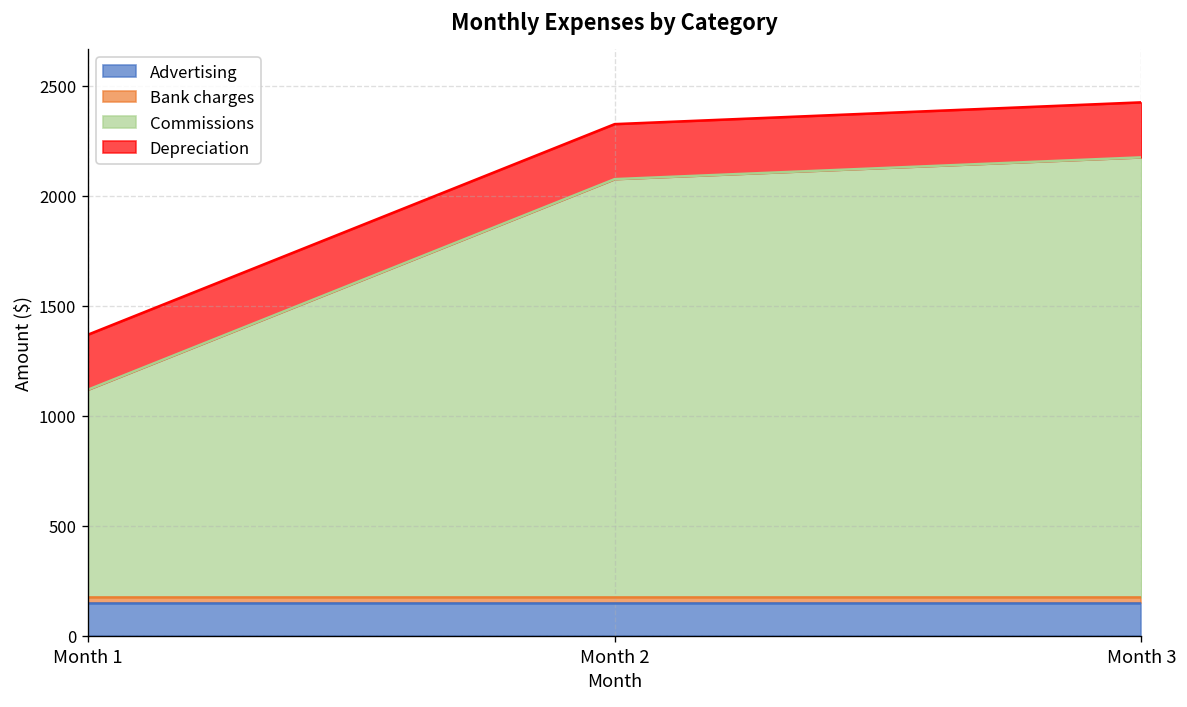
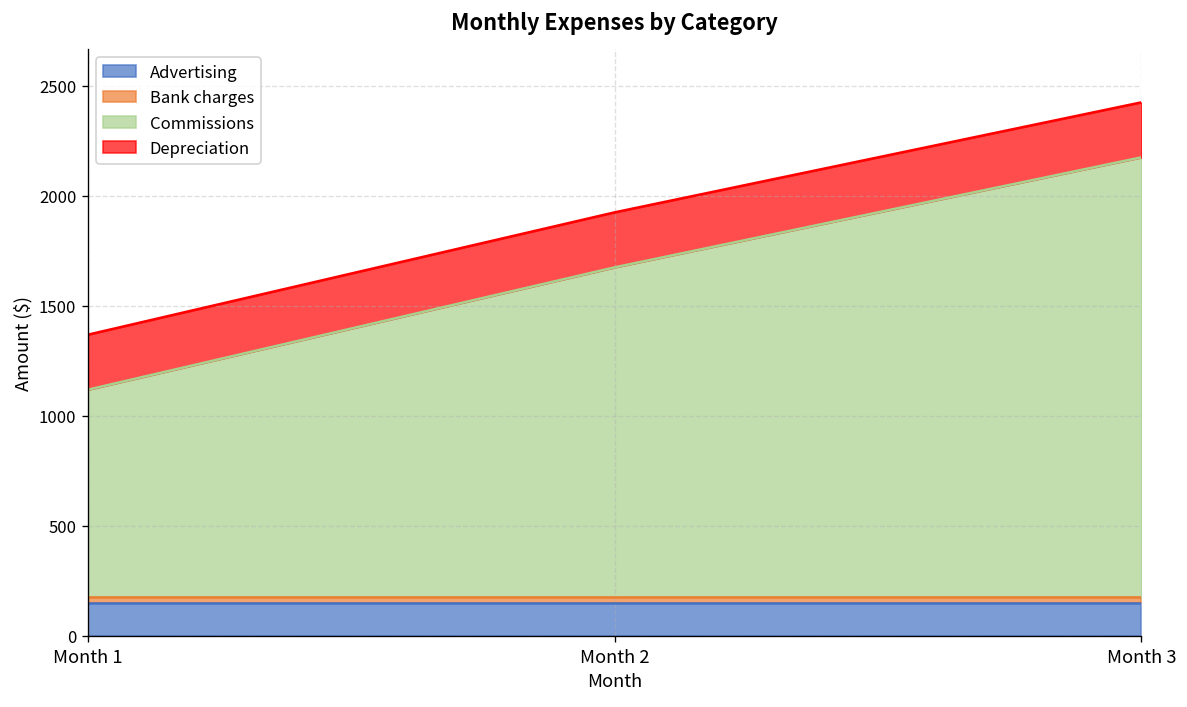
  {
    "Advertising": {
      "Month 1": 150,
      "Month 2": 150,
      "Month 3": 150
    },
    "Bank charges": {
      "Month 1": 30,
      "Month 2": 30,
      "Month 3": 30
    },
    "Commissions": {
      "Month 1": 940,
-     "Month 2": 1900,
+     "Month 2": 1500,
      "Month 3": 2000
    },
    "Depreciation": {
      "Month 1": 250,
      "Month 2": 250,
      "Month 3": 250
    }
  }
